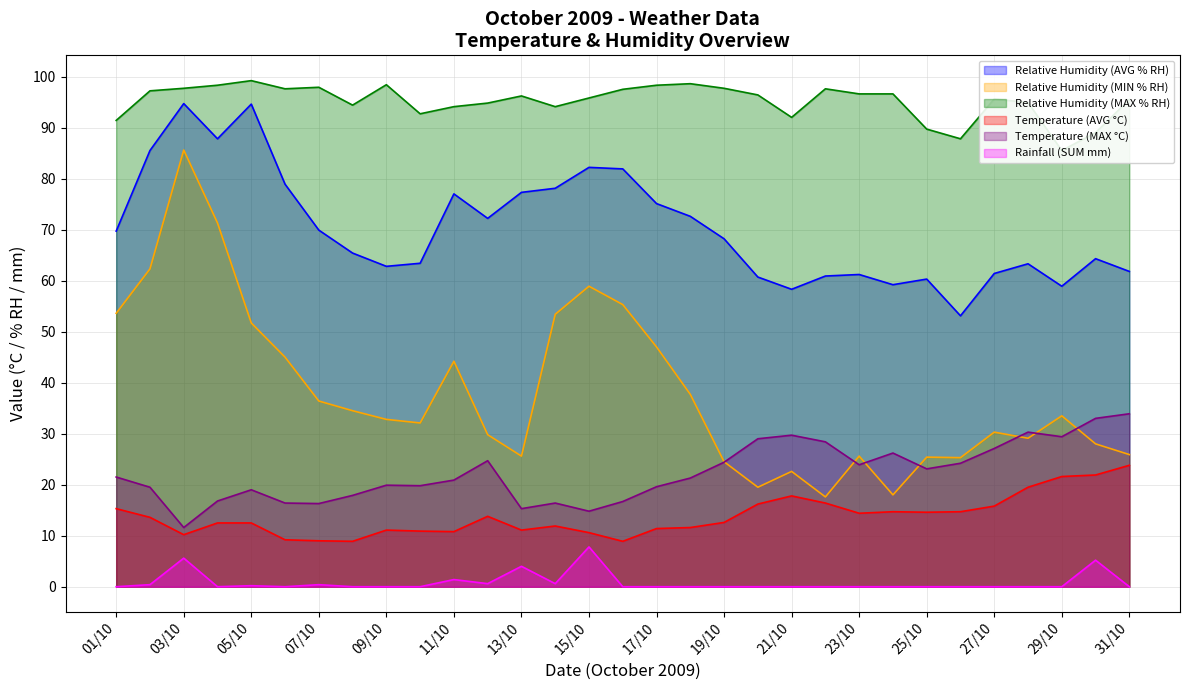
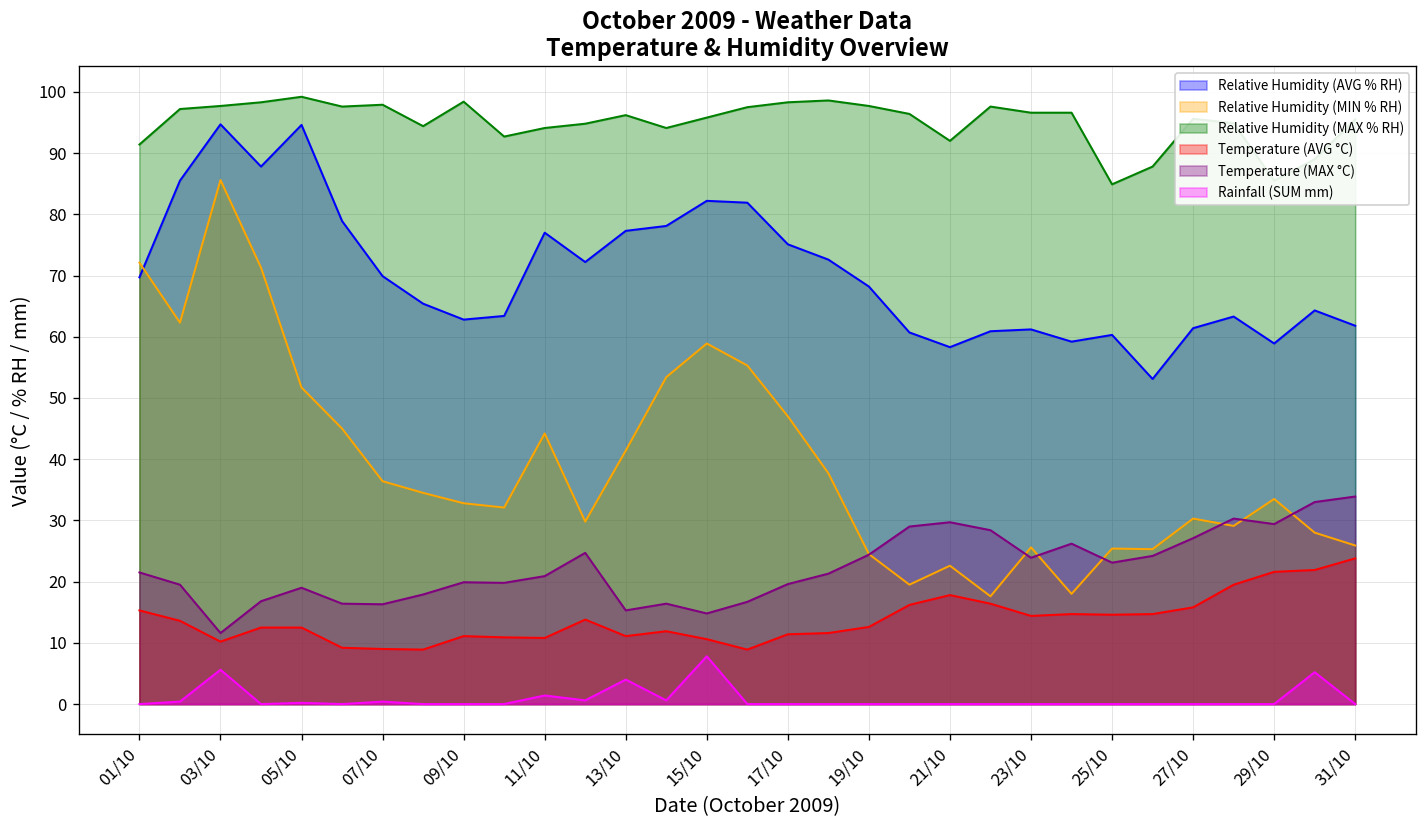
  {
    "Relative Humidity (AVG % RH)": {
      "01/10": 70,
      "03/10": 95,
      "05/10": 95,
      "07/10": 70,
      "09/10": 63,
      "11/10": 77,
      "13/10": 77,
      "15/10": 82,
      "17/10": 75,
      "19/10": 68,
      "21/10": 58,
      "23/10": 61,
      "25/10": 60,
      "27/10": 61,
      "29/10": 59,
      "31/10": 62
    },
    "Relative Humidity (MIN % RH)": {
-     "01/10": 54,
+     "01/10": 72,
      "03/10": 86,
      "05/10": 52,
      "07/10": 36,
      "09/10": 33,
      "11/10": 44,
-     "13/10": 26,
+     "13/10": 41,
      "15/10": 59,
      "17/10": 47,
      "21/10": 23,
      "23/10": 26,
      "25/10": 25,
      "27/10": 30,
      "29/10": 34,
      "31/10": 26
    },
    "Relative Humidity (MAX % RH)": {
      "01/10": 91,
      "03/10": 98,
      "05/10": 99,
      "07/10": 98,
      "09/10": 98,
      "11/10": 94,
      "13/10": 96,
      "15/10": 96,
      "17/10": 98,
      "19/10": 98,
      "21/10": 92,
      "23/10": 97,
-     "25/10": 90
+     "25/10": 85
    },
    "Temperature (AVG °C)": {
      "01/10": 15,
      "03/10": 10,
      "05/10": 13,
      "07/10": 9,
      "09/10": 11,
      "11/10": 11,
      "13/10": 11,
      "15/10": 11,
      "17/10": 11,
      "19/10": 13,
      "21/10": 18,
      "23/10": 14,
      "25/10": 15,
      "27/10": 16,
      "29/10": 22,
      "31/10": 24
    },
    "Temperature (MAX °C)": {
      "01/10": 22,
      "03/10": 12,
      "05/10": 19,
      "07/10": 16,
      "09/10": 20,
      "11/10": 21,
      "13/10": 15,
      "15/10": 15,
      "17/10": 20,
      "21/10": 30,
      "23/10": 24,
      "25/10": 23,
      "27/10": 27,
      "29/10": 29,
      "31/10": 34
    },
    "Rainfall (SUM mm)": {
      "01/10": 0,
      "03/10": 6,
      "05/10": 0,
      "07/10": 0,
      "09/10": 0,
      "11/10": 1,
      "13/10": 4,
      "15/10": 8,
      "17/10": 0,
      "19/10": 0,
      "21/10": 0,
      "23/10": 0,
      "25/10": 0,
      "27/10": 0,
      "29/10": 0,
      "31/10": 0
    }
  }
